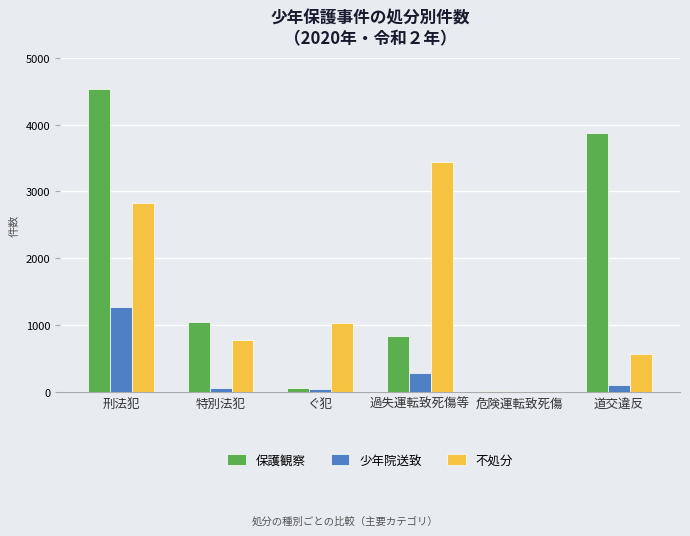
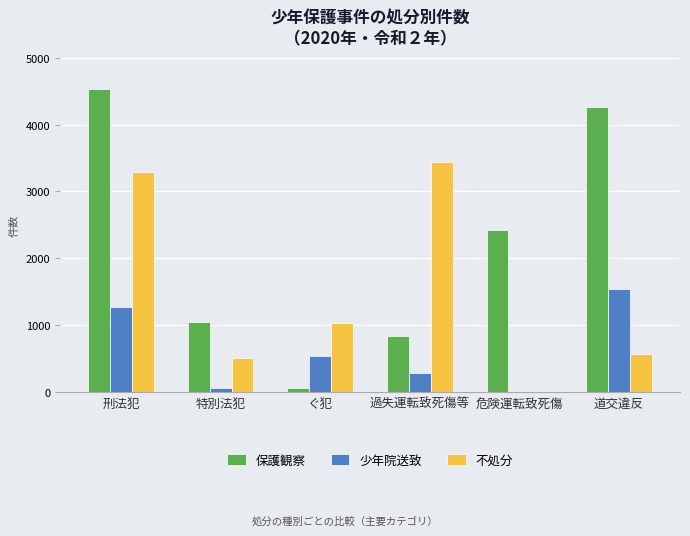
  {
    "保護観察": {
      "刑法犯": 4500,
      "特別法犯": 1000,
      "ぐ犯": 100,
      "過失運転致死傷等": 800,
-     "危険運転致死傷": 0,
-     "道交違反": 3900
+     "危険運転致死傷": 2400,
+     "道交違反": 4300
    },
    "少年院送致": {
      "刑法犯": 1300,
      "特別法犯": 100,
-     "ぐ犯": 0,
+     "ぐ犯": 500,
      "過失運転致死傷等": 300,
-     "道交違反": 100
+     "道交違反": 1500
    },
    "不処分": {
-     "刑法犯": 2800,
-     "特別法犯": 800,
+     "刑法犯": 3300,
+     "特別法犯": 500,
      "ぐ犯": 1000,
      "過失運転致死傷等": 3400,
      "危険運転致死傷": 0,
      "道交違反": 600
    }
  }
